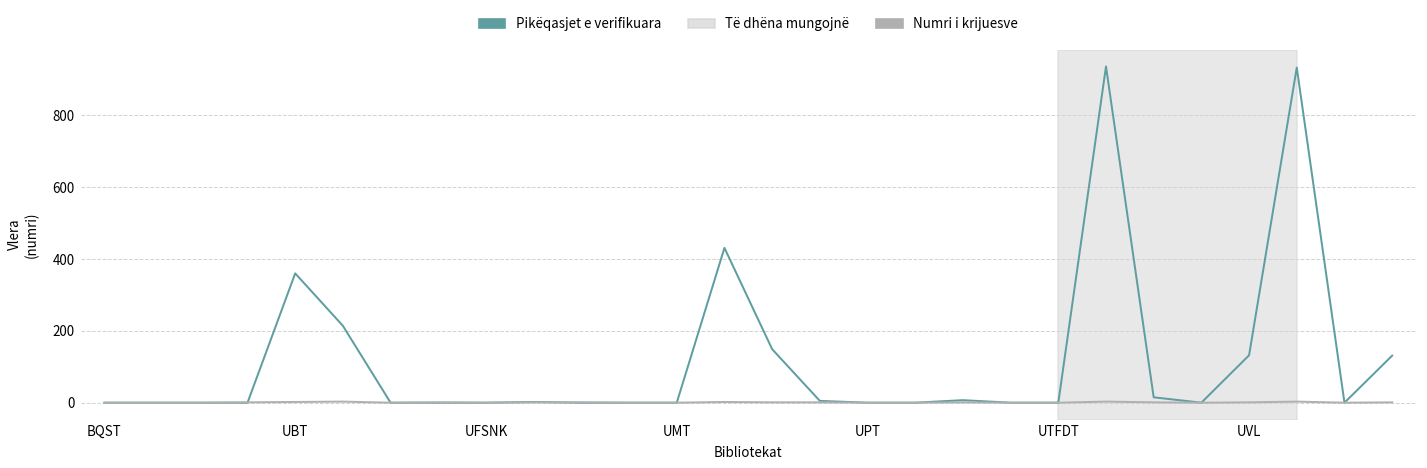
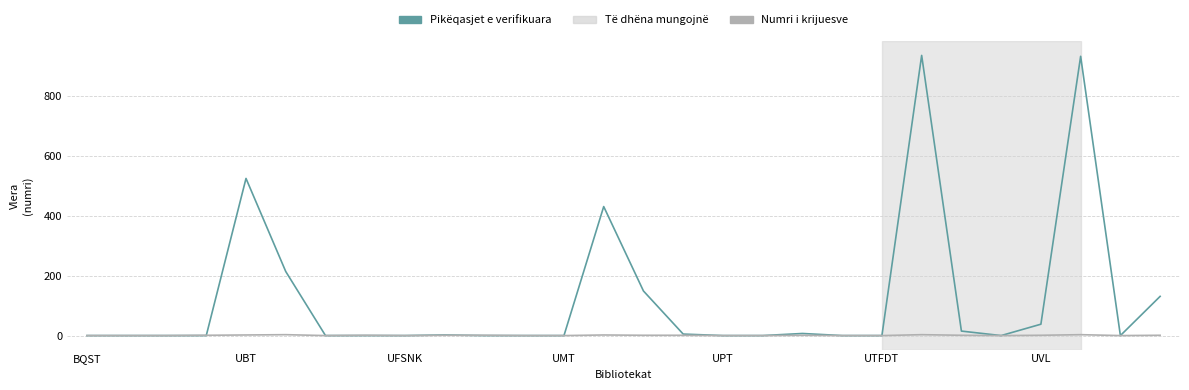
  {
    "Pikëqasjet e verifikuara": {
-     "UBT": 360,
-     "UVL": 130
+     "UBT": 530,
+     "UVL": 40
    },
    "Numri i krijuesve": {
      "UBT": 0,
      "UVL": 0
    }
  }
